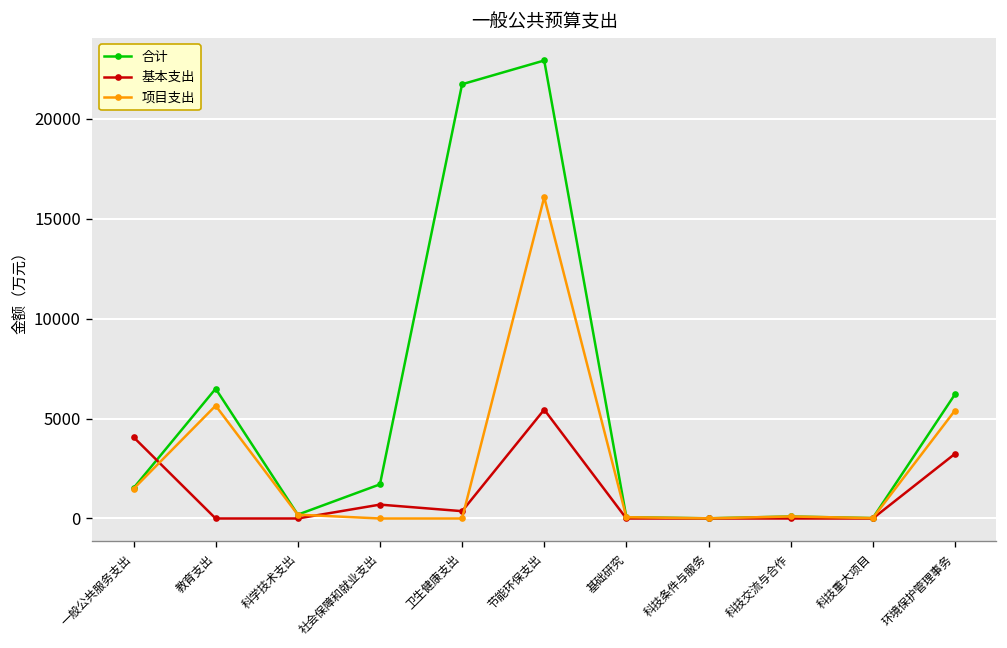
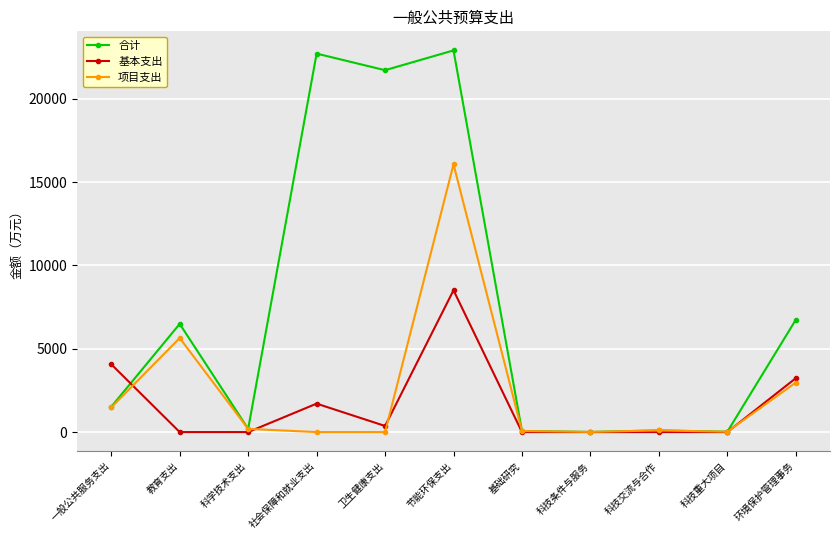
  {
    "合计": {
      "教育支出": 6500,
-     "社会保障和就业支出": 1700,
+     "社会保障和就业支出": 22700,
      "卫生健康支出": 21700,
      "节能环保支出": 22900,
-     "环境保护管理事务": 6200
+     "环境保护管理事务": 6700
    },
    "基本支出": {
      "一般公共服务支出": 4100,
      "教育支出": 0,
      "科学技术支出": 0,
-     "社会保障和就业支出": 700,
+     "社会保障和就业支出": 1700,
      "卫生健康支出": 400,
-     "节能环保支出": 5400,
+     "节能环保支出": 8500,
      "环境保护管理事务": 3200
    },
    "项目支出": {
      "教育支出": 5600,
      "社会保障和就业支出": 0,
      "卫生健康支出": 0,
      "节能环保支出": 16100,
-     "环境保护管理事务": 5400
+     "环境保护管理事务": 3000
    }
  }
